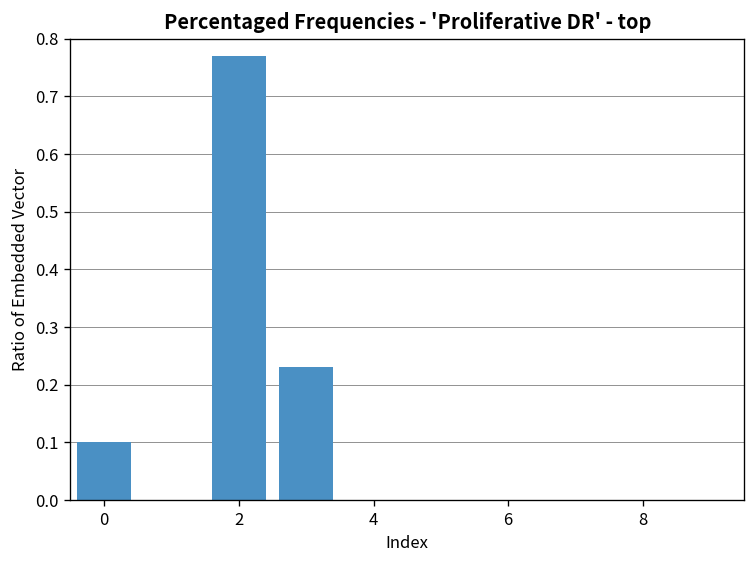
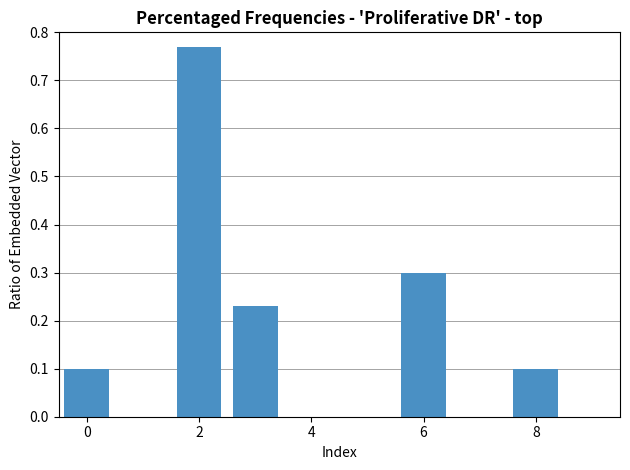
  {
    "0": 0.1,
    "2": 0.77,
    "4": 0.0,
-   "6": 0.0,
-   "8": 0.0
+   "6": 0.3,
+   "8": 0.1
  }
